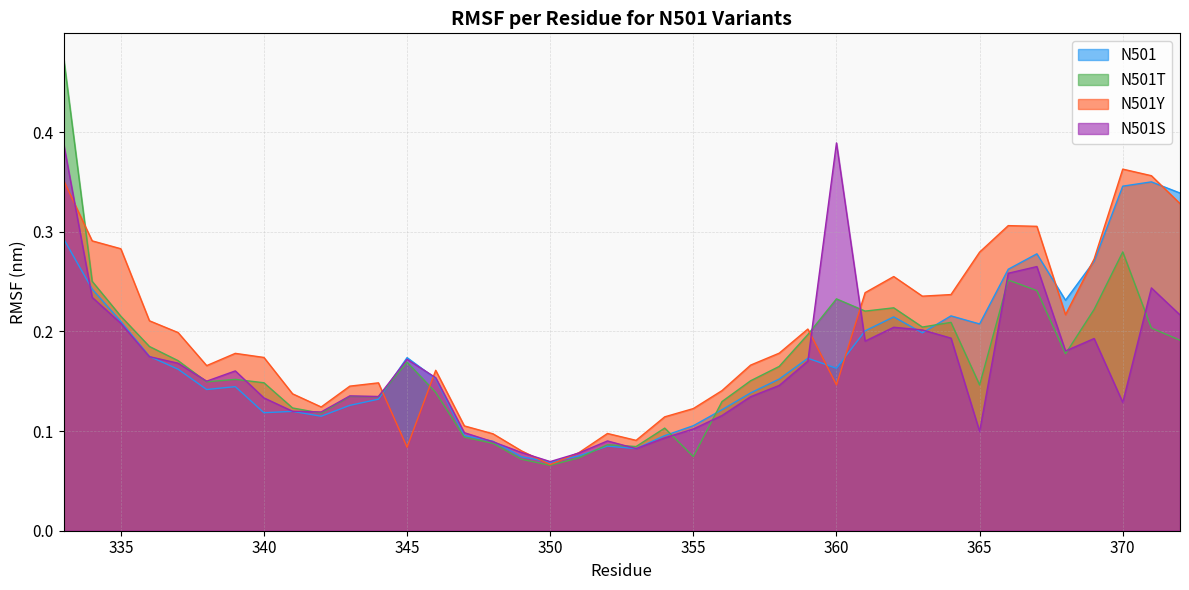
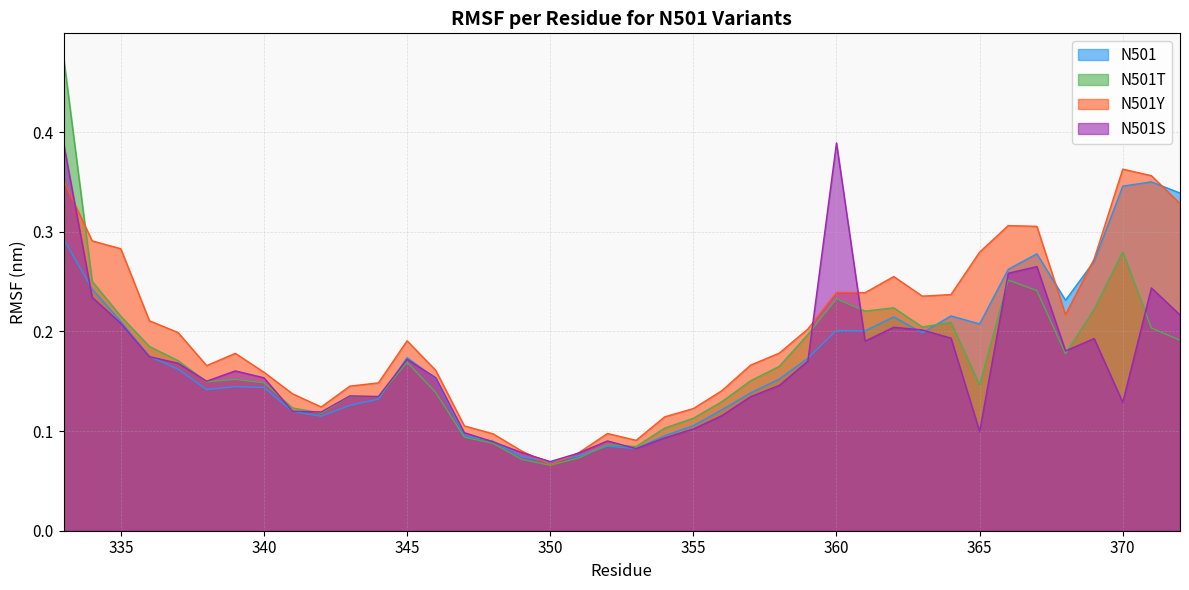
  {
    "N501": {
-     "340": 0.12,
+     "340": 0.14,
      "355": 0.11,
-     "360": 0.16,
+     "360": 0.20,
      "365": 0.21,
      "370": 0.35
    },
    "N501T": {
      "335": 0.22,
      "340": 0.15,
      "345": 0.17,
-     "355": 0.07,
+     "355": 0.11,
      "360": 0.23,
      "365": 0.15,
      "370": 0.28
    },
    "N501Y": {
      "335": 0.28,
-     "340": 0.17,
-     "345": 0.08,
+     "340": 0.16,
+     "345": 0.19,
      "355": 0.12,
-     "360": 0.15,
+     "360": 0.24,
      "365": 0.28,
      "370": 0.36
    },
    "N501S": {
-     "340": 0.13,
+     "340": 0.15,
      "355": 0.10,
      "360": 0.39,
      "365": 0.10,
      "370": 0.13
    }
  }
